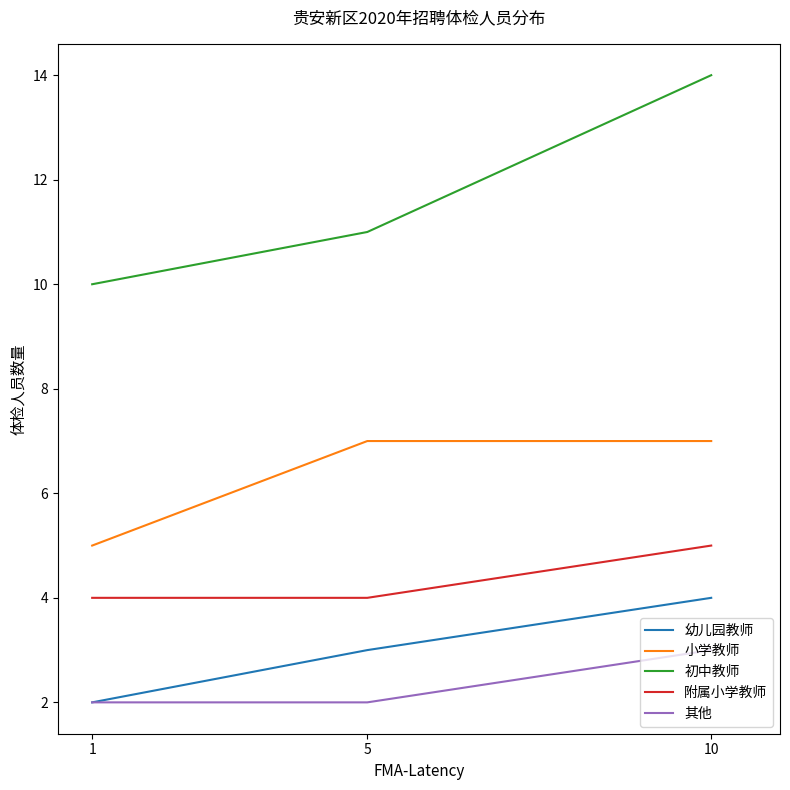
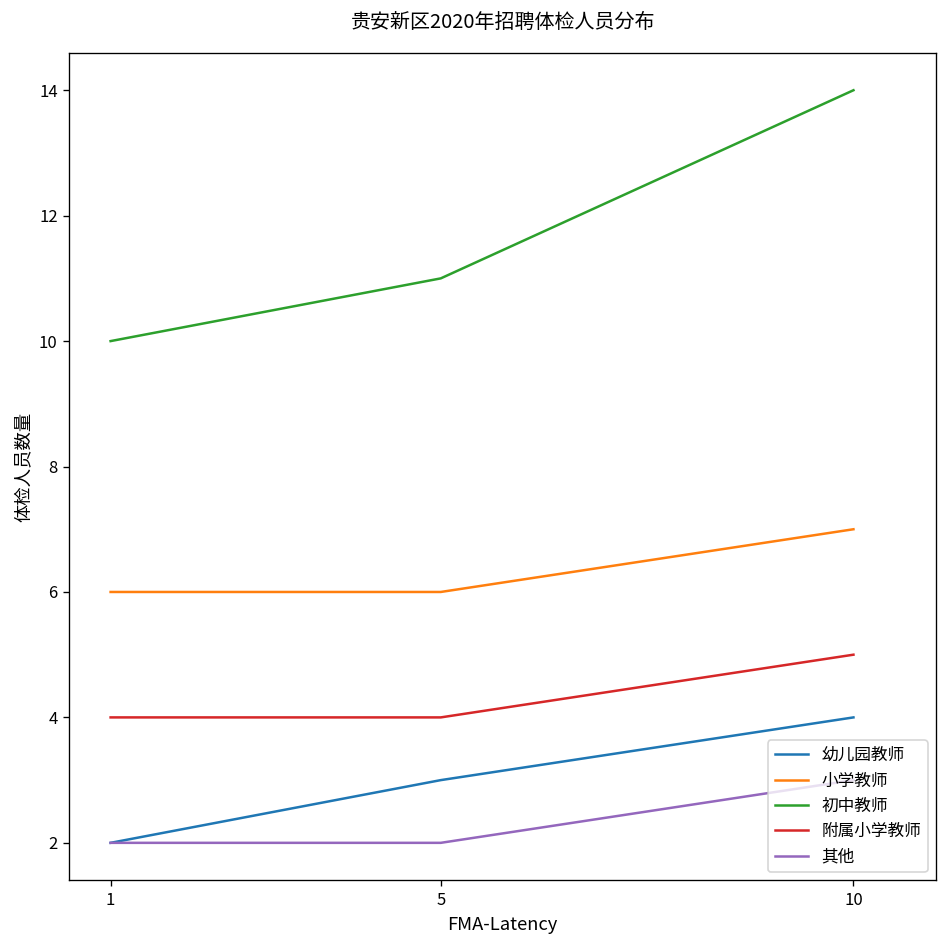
  {
    "幼儿园教师": {
      "5": 3,
      "10": 4
    },
    "小学教师": {
-     "1": 5,
-     "5": 7,
+     "1": 6,
+     "5": 6,
      "10": 7
    },
    "初中教师": {
      "1": 10,
      "5": 11,
      "10": 14
    },
    "附属小学教师": {
      "1": 4,
      "5": 4,
      "10": 5
    },
    "其他": {
      "5": 2
    }
  }
